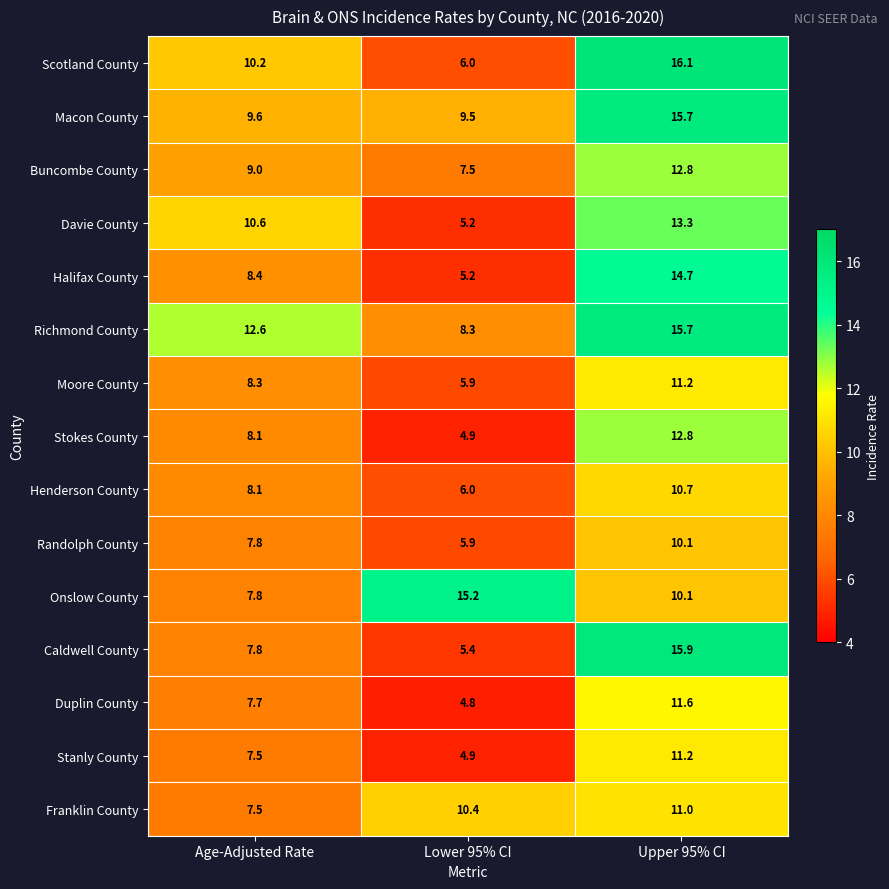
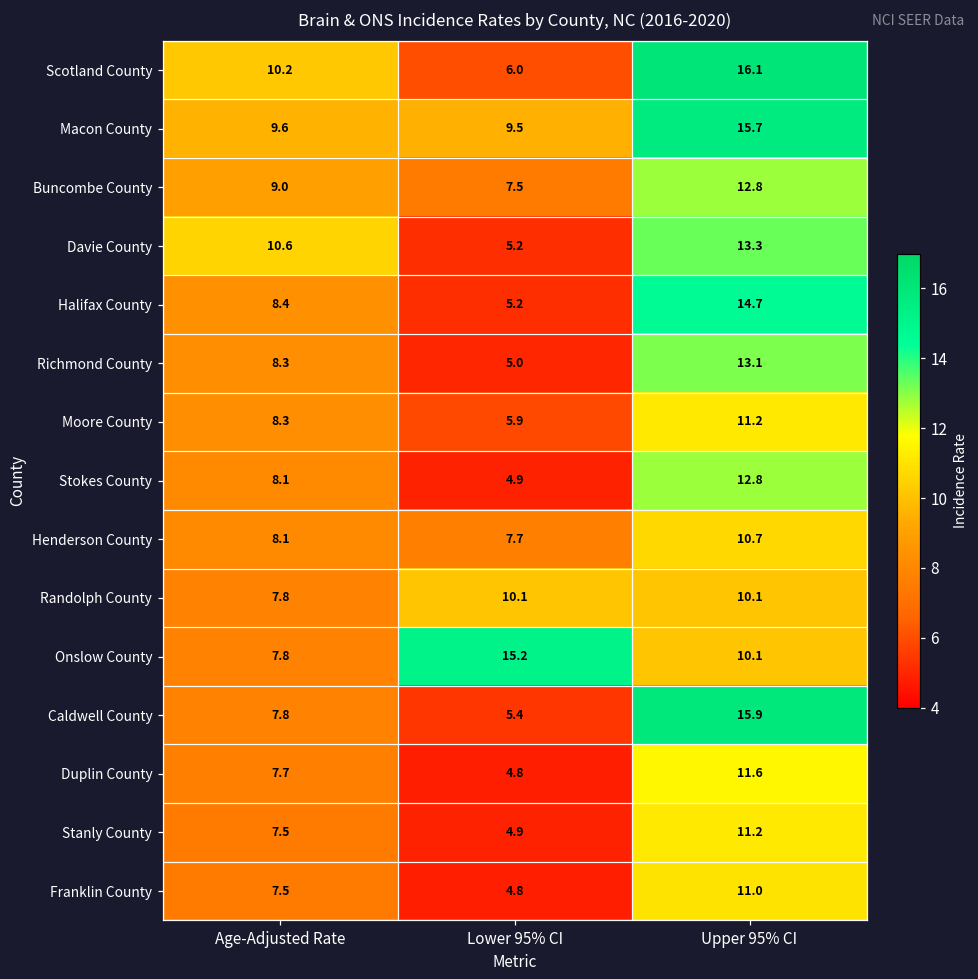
  {
    "Scotland County": {
      "Age-Adjusted Rate": 10.2,
      "Lower 95% CI": 6.0,
      "Upper 95% CI": 16.1
    },
    "Macon County": {
      "Age-Adjusted Rate": 9.6,
      "Lower 95% CI": 9.5,
      "Upper 95% CI": 15.7
    },
    "Buncombe County": {
      "Age-Adjusted Rate": 9.0,
      "Lower 95% CI": 7.5,
      "Upper 95% CI": 12.8
    },
    "Davie County": {
      "Age-Adjusted Rate": 10.6,
      "Lower 95% CI": 5.2,
      "Upper 95% CI": 13.3
    },
    "Halifax County": {
      "Age-Adjusted Rate": 8.4,
      "Lower 95% CI": 5.2,
      "Upper 95% CI": 14.7
    },
    "Richmond County": {
-     "Age-Adjusted Rate": 12.6,
-     "Lower 95% CI": 8.3,
-     "Upper 95% CI": 15.7
+     "Age-Adjusted Rate": 8.3,
+     "Lower 95% CI": 5.0,
+     "Upper 95% CI": 13.1
    },
    "Moore County": {
      "Age-Adjusted Rate": 8.3,
      "Lower 95% CI": 5.9,
      "Upper 95% CI": 11.2
    },
    "Stokes County": {
      "Age-Adjusted Rate": 8.1,
      "Lower 95% CI": 4.9,
      "Upper 95% CI": 12.8
    },
    "Henderson County": {
      "Age-Adjusted Rate": 8.1,
-     "Lower 95% CI": 6.0,
+     "Lower 95% CI": 7.7,
      "Upper 95% CI": 10.7
    },
    "Randolph County": {
      "Age-Adjusted Rate": 7.8,
-     "Lower 95% CI": 5.9,
+     "Lower 95% CI": 10.1,
      "Upper 95% CI": 10.1
    },
    "Onslow County": {
      "Age-Adjusted Rate": 7.8,
      "Lower 95% CI": 15.2,
      "Upper 95% CI": 10.1
    },
    "Caldwell County": {
      "Age-Adjusted Rate": 7.8,
      "Lower 95% CI": 5.4,
      "Upper 95% CI": 15.9
    },
    "Duplin County": {
      "Age-Adjusted Rate": 7.7,
      "Lower 95% CI": 4.8,
      "Upper 95% CI": 11.6
    },
    "Stanly County": {
      "Age-Adjusted Rate": 7.5,
      "Lower 95% CI": 4.9,
      "Upper 95% CI": 11.2
    },
    "Franklin County": {
      "Age-Adjusted Rate": 7.5,
-     "Lower 95% CI": 10.4,
+     "Lower 95% CI": 4.8,
      "Upper 95% CI": 11.0
    }
  }
